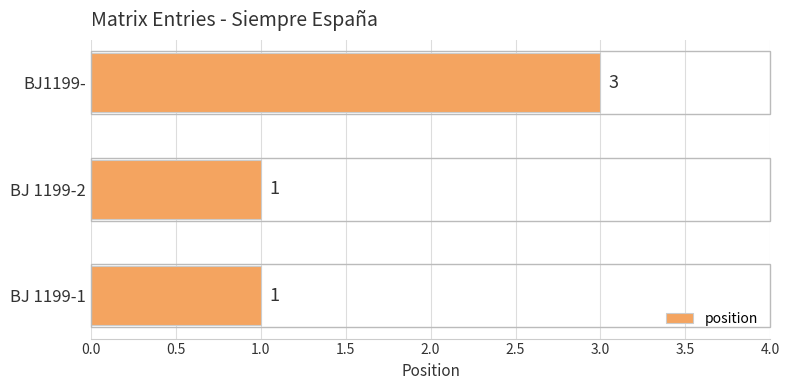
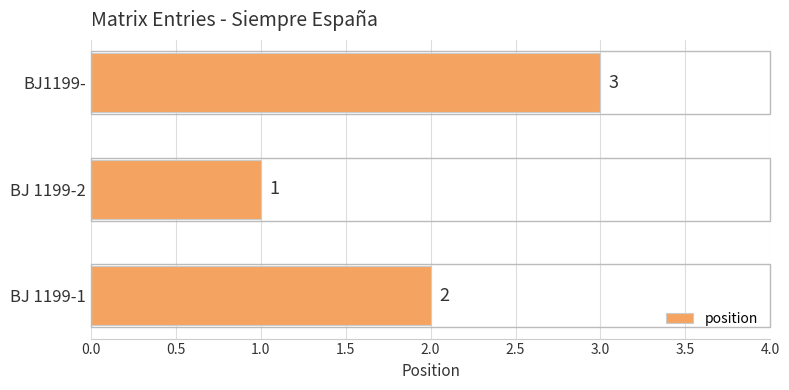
  {
    "BJ1199-": 3,
    "BJ 1199-2": 1,
-   "BJ 1199-1": 1
+   "BJ 1199-1": 2
  }
